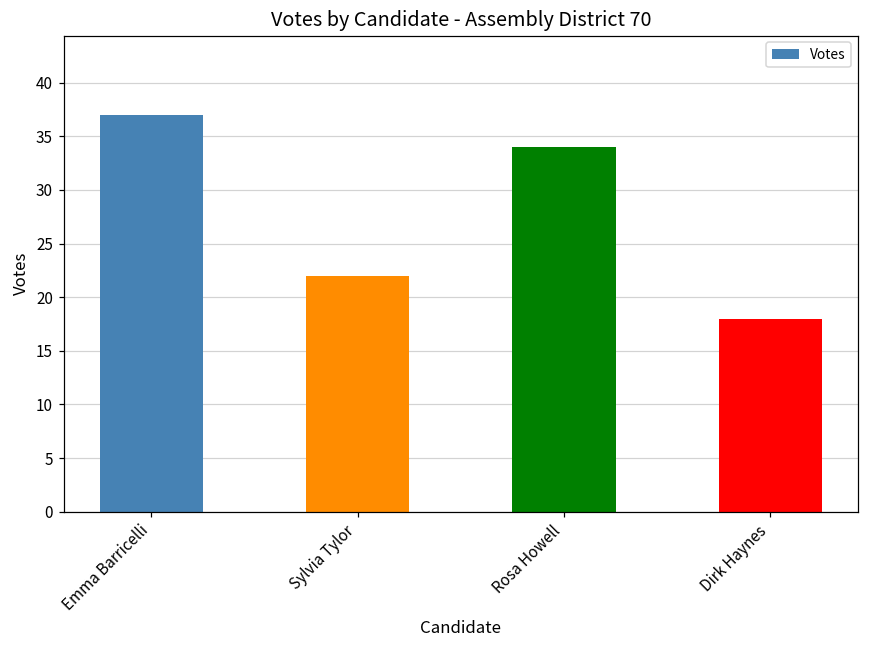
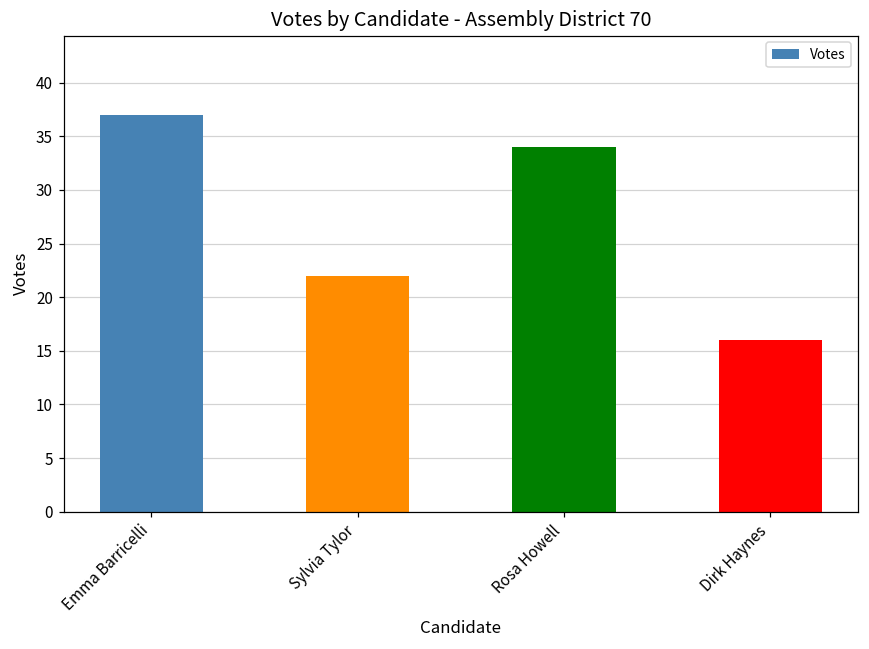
  {
    "Emma Barricelli": 37,
    "Sylvia Tylor": 22,
    "Rosa Howell": 34,
-   "Dirk Haynes": 18
+   "Dirk Haynes": 16
  }
